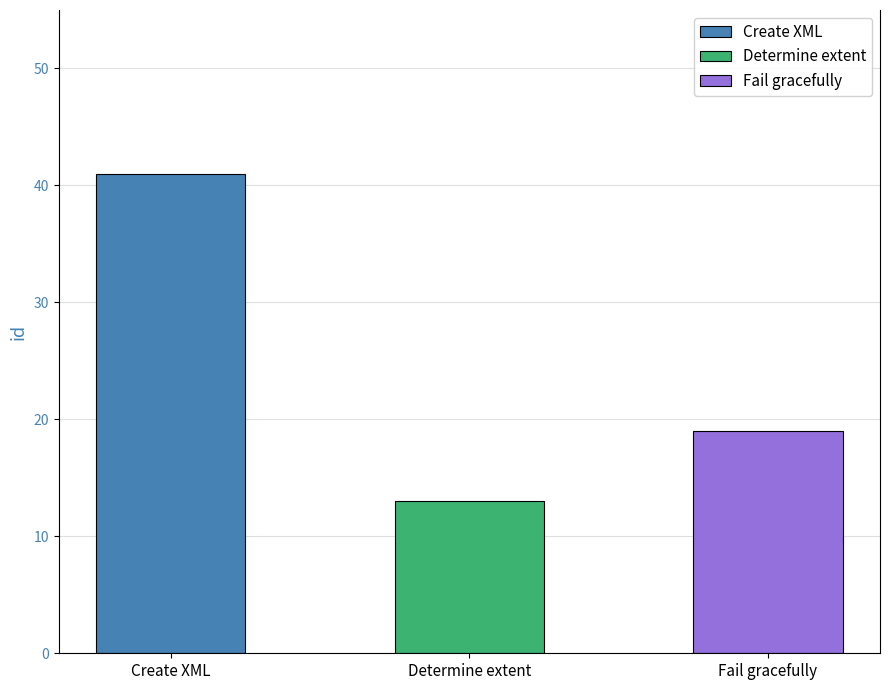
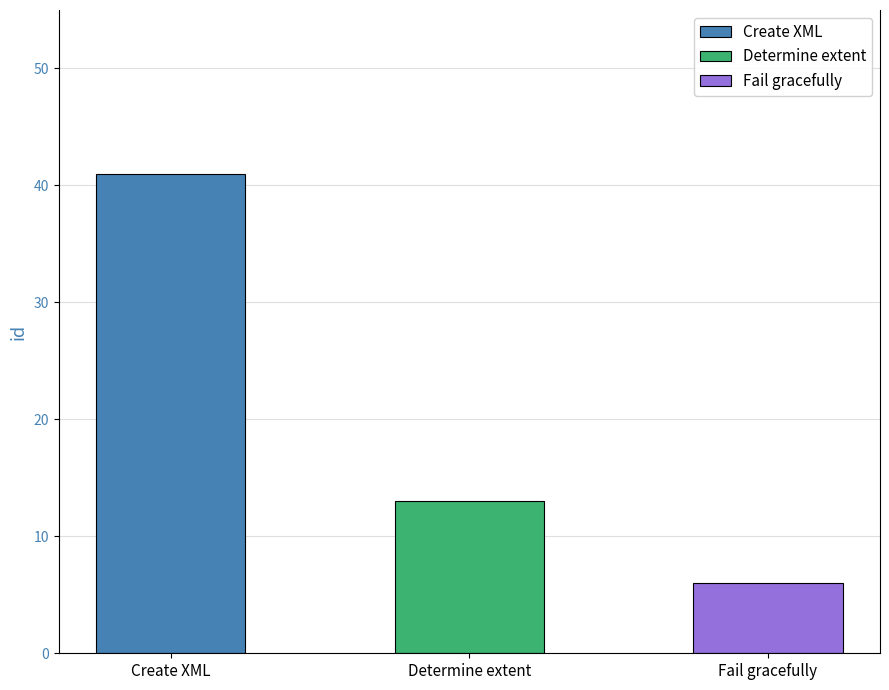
  {
    "Create XML": 41,
    "Determine extent": 13,
-   "Fail gracefully": 19
+   "Fail gracefully": 6
  }
